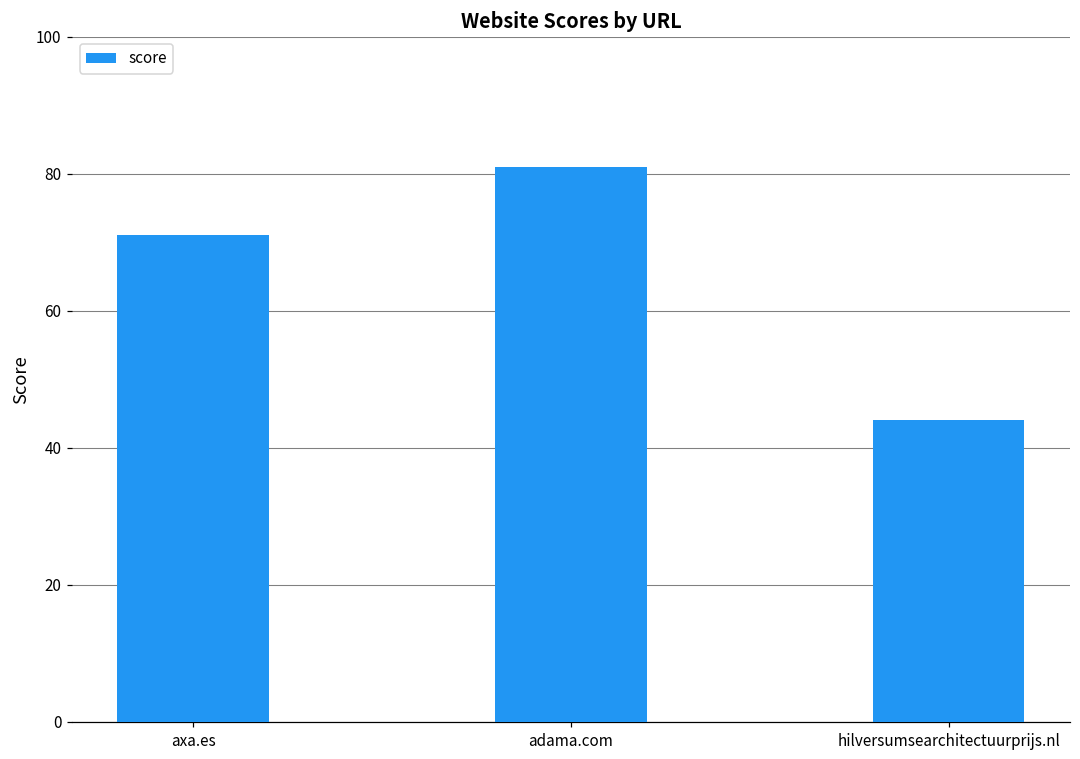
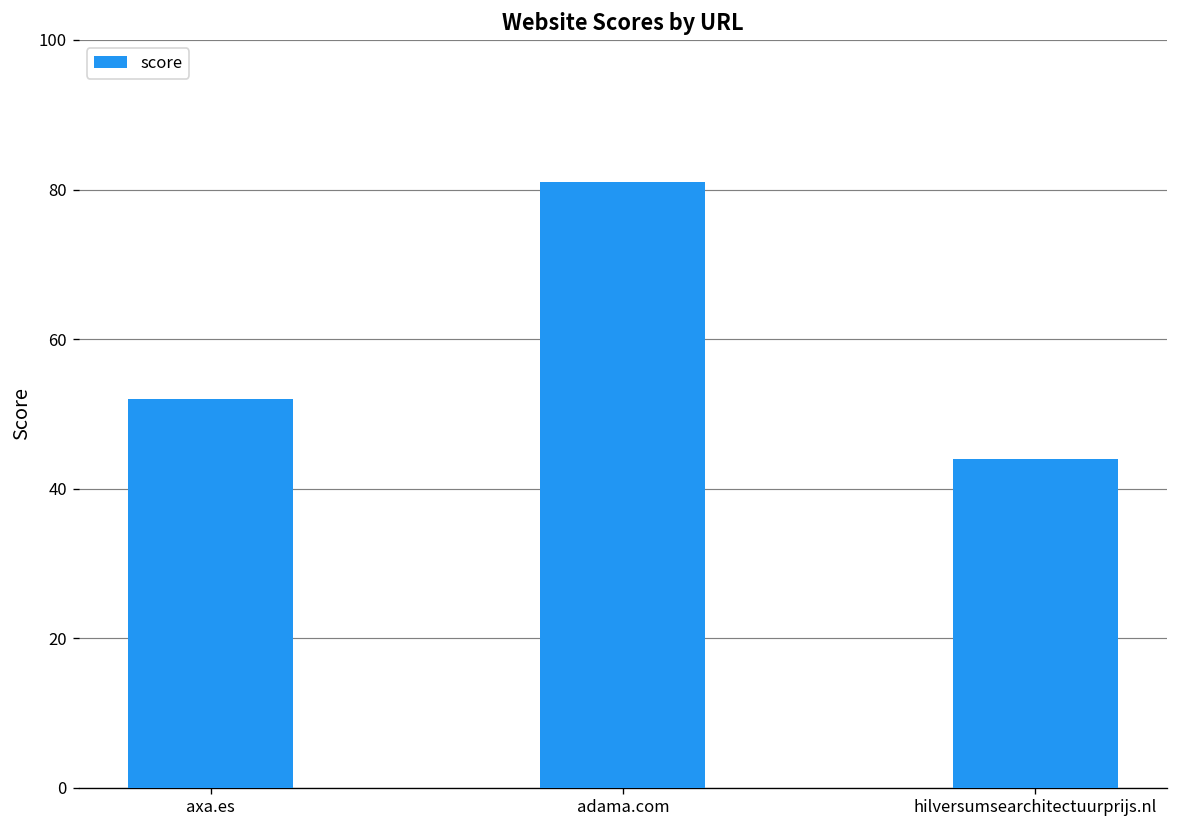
  {
-   "axa.es": 71,
+   "axa.es": 52,
    "adama.com": 81,
    "hilversumsearchitectuurprijs.nl": 44
  }
